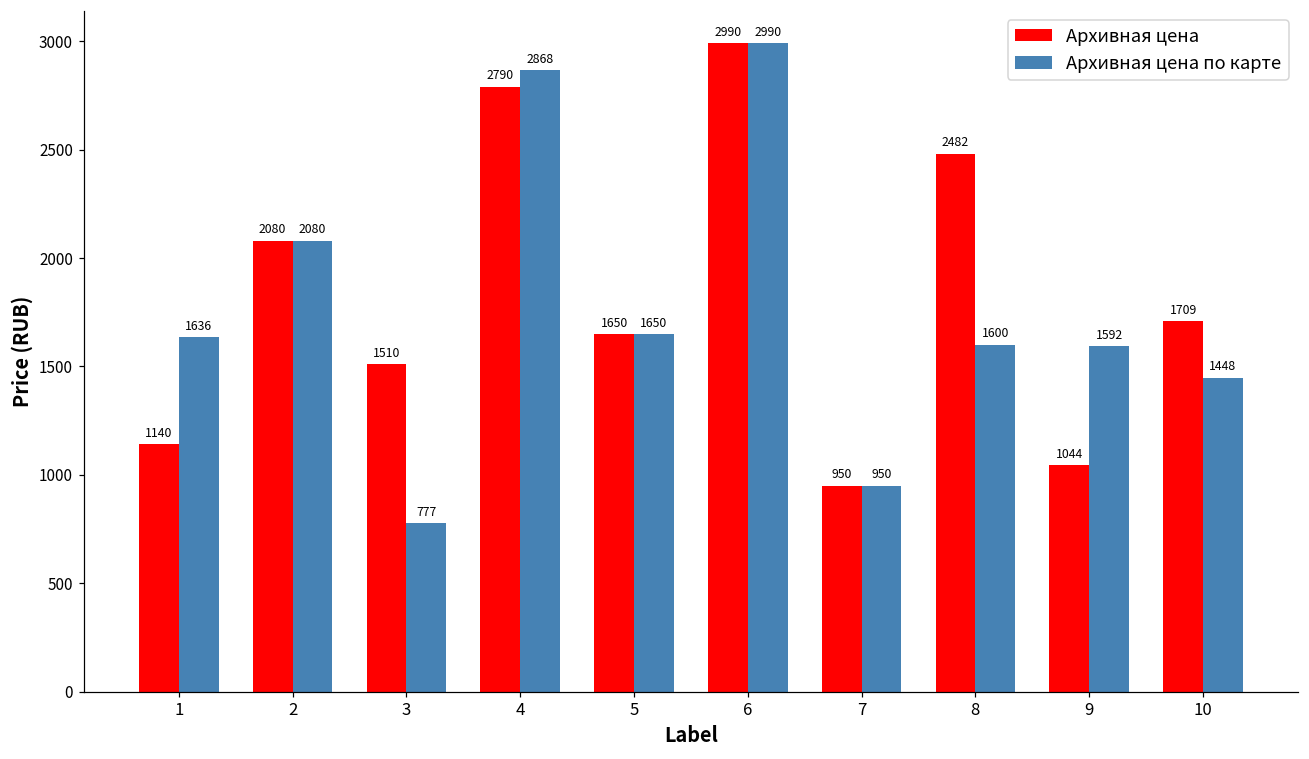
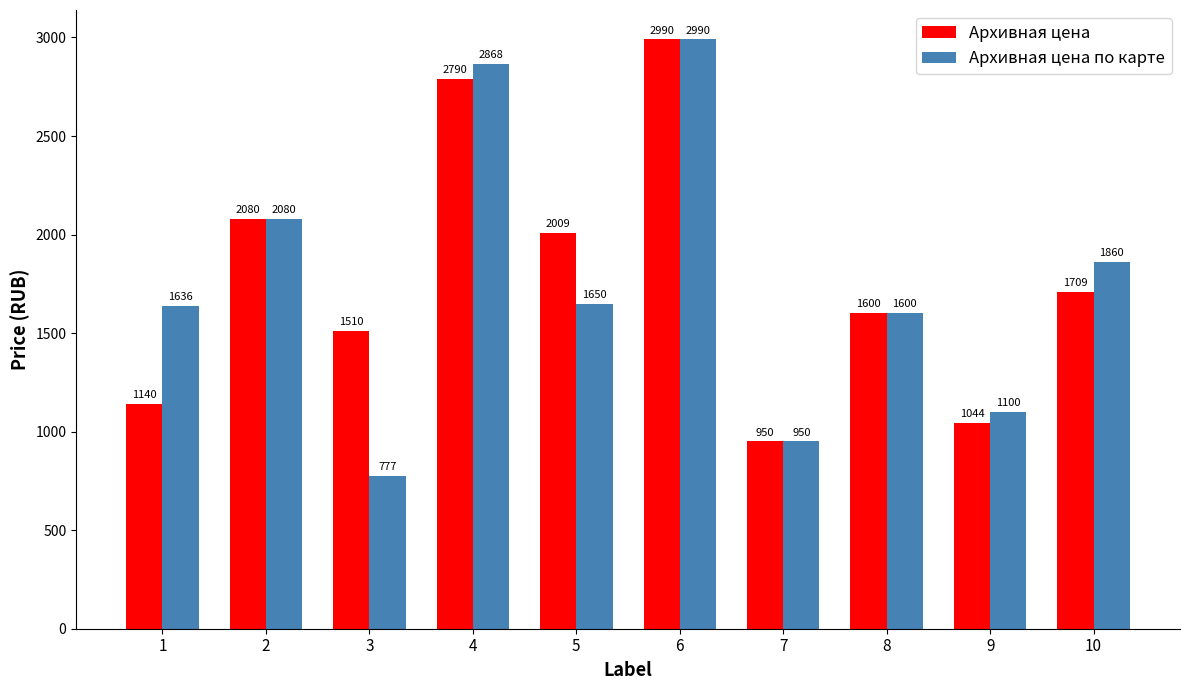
  {
    "Архивная цена": {
      "1": 1140,
      "2": 2080,
      "3": 1510,
      "4": 2790,
-     "5": 1650,
+     "5": 2009,
      "6": 2990,
      "7": 950,
-     "8": 2482,
+     "8": 1600,
      "9": 1044,
      "10": 1709
    },
    "Архивная цена по карте": {
      "1": 1636,
      "2": 2080,
      "3": 777,
      "4": 2868,
      "5": 1650,
      "6": 2990,
      "7": 950,
      "8": 1600,
-     "9": 1592,
-     "10": 1448
+     "9": 1100,
+     "10": 1860
    }
  }
